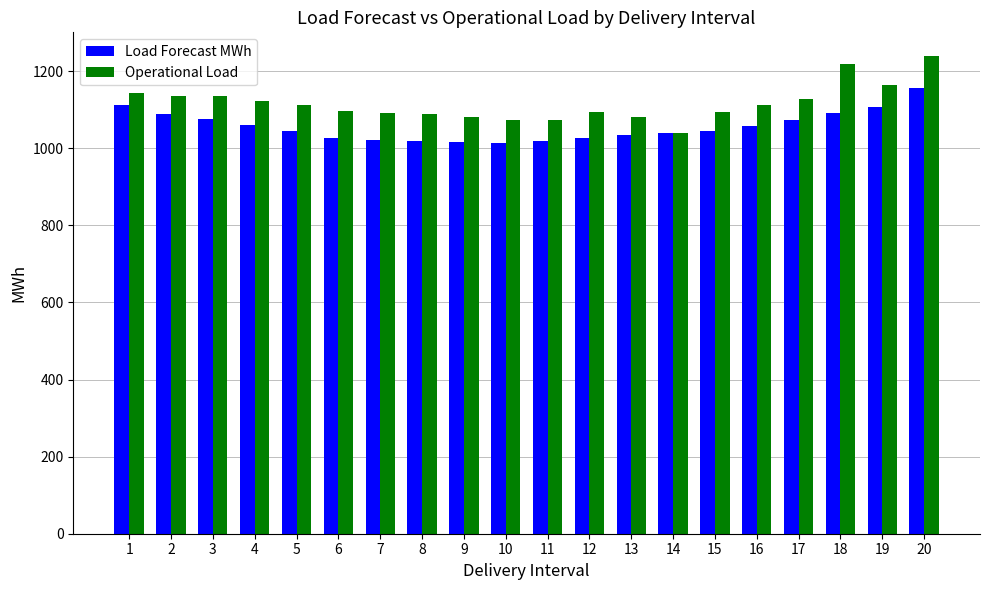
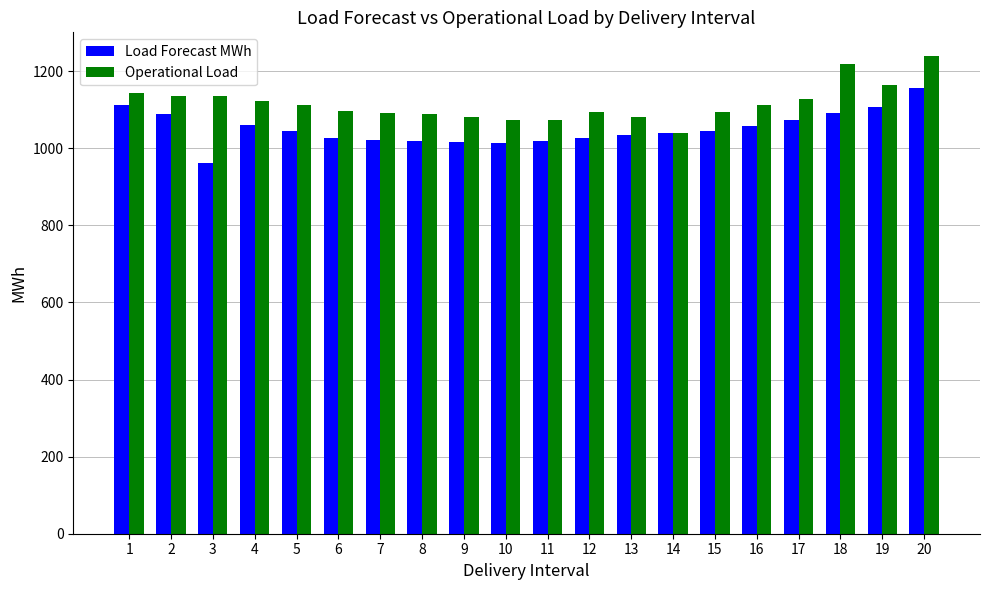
  {
    "Load Forecast MWh": {
      "1": 1110,
      "2": 1090,
-     "3": 1080,
+     "3": 960,
      "4": 1060,
      "5": 1040,
      "6": 1030,
      "7": 1020,
      "8": 1020,
      "9": 1020,
      "10": 1010,
      "11": 1020,
      "12": 1030,
      "13": 1030,
      "14": 1040,
      "15": 1040,
      "16": 1060,
      "17": 1070,
      "18": 1090,
      "19": 1110,
      "20": 1160
    },
    "Operational Load": {
      "1": 1140,
      "2": 1130,
      "3": 1130,
      "4": 1120,
      "5": 1110,
      "6": 1100,
      "7": 1090,
      "8": 1090,
      "9": 1080,
      "10": 1070,
      "11": 1070,
      "12": 1090,
      "13": 1080,
      "14": 1040,
      "15": 1090,
      "16": 1110,
      "17": 1130,
      "18": 1220,
      "19": 1160,
      "20": 1240
    }
  }
